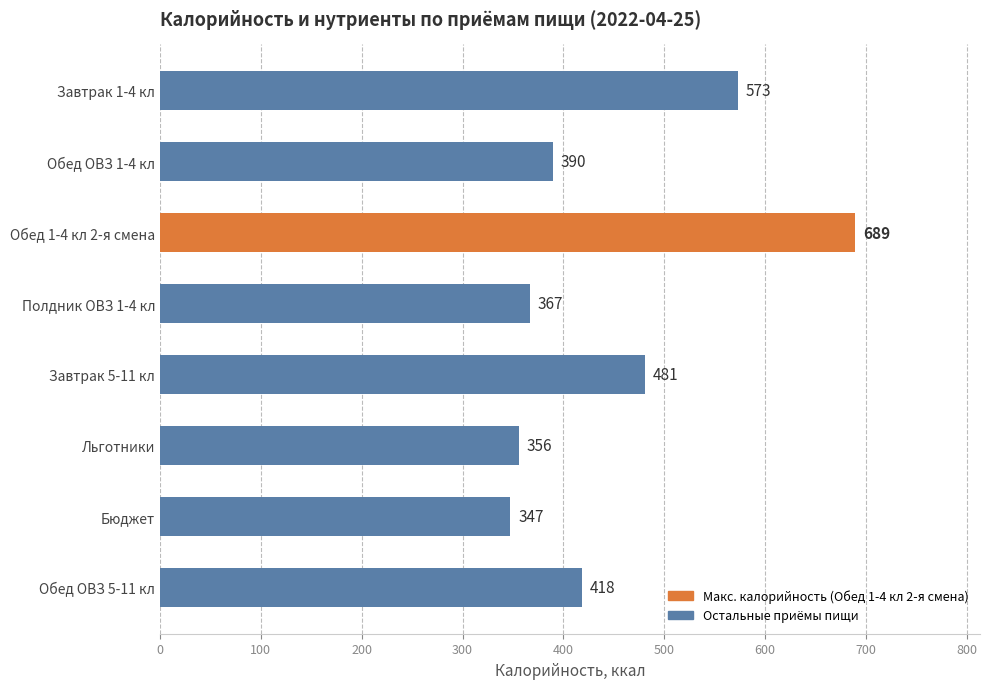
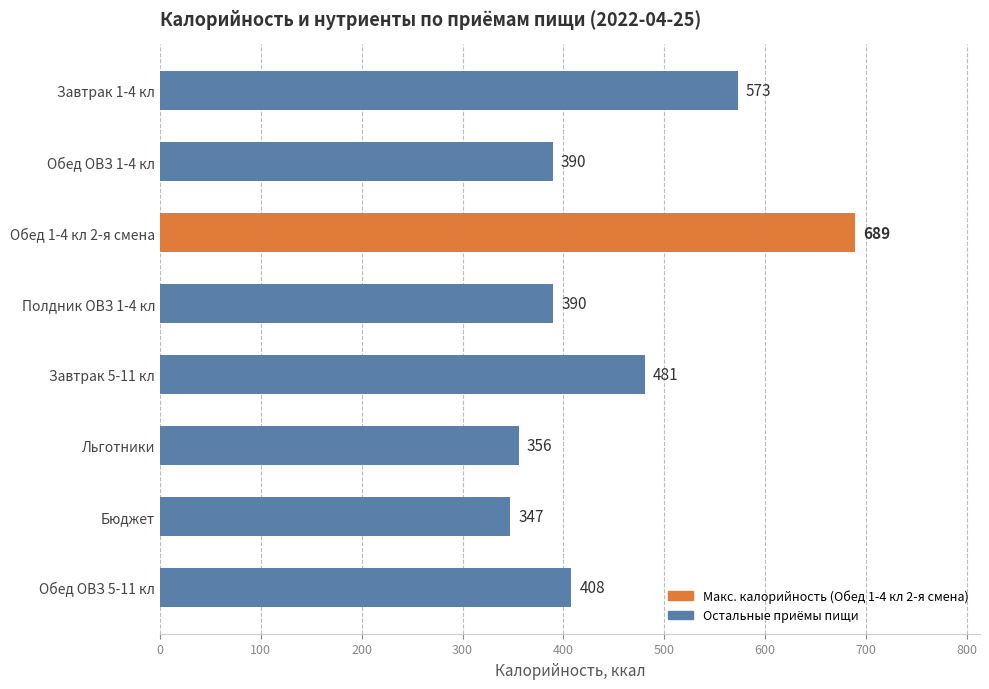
  {
    "Завтрак 1-4 кл": 573,
    "Обед ОВЗ 1-4 кл": 390,
    "Обед 1-4 кл 2-я смена": 689,
-   "Полдник ОВЗ 1-4 кл": 367,
+   "Полдник ОВЗ 1-4 кл": 390,
    "Завтрак 5-11 кл": 481,
    "Льготники": 356,
    "Бюджет": 347,
-   "Обед ОВЗ 5-11 кл": 418
+   "Обед ОВЗ 5-11 кл": 408
  }
